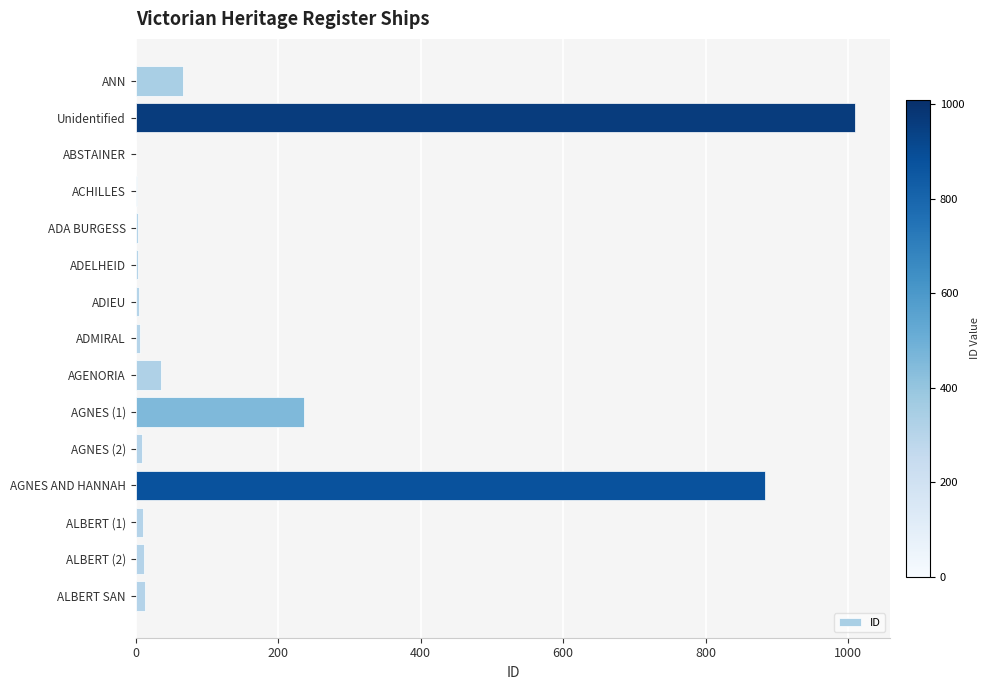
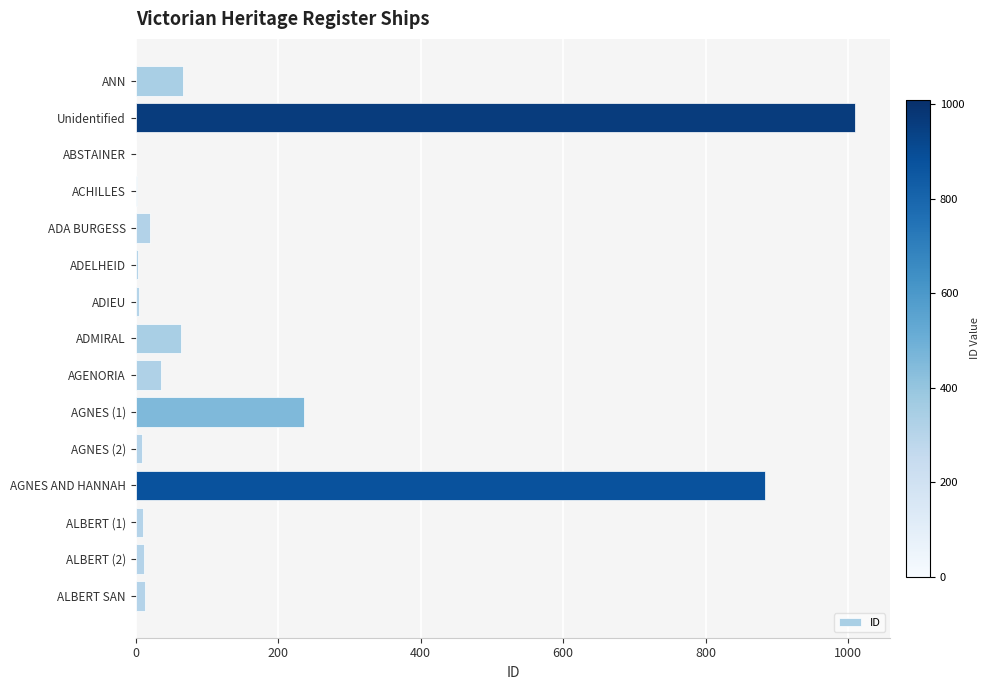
  {
    "ANN": 70,
    "Unidentified": 1010,
-   "ADA BURGESS": 0,
+   "ADA BURGESS": 20,
    "ADELHEID": 0,
    "ADIEU": 10,
-   "ADMIRAL": 10,
+   "ADMIRAL": 60,
    "AGENORIA": 40,
    "AGNES (1)": 240,
    "AGNES (2)": 10,
    "AGNES AND HANNAH": 880,
    "ALBERT (1)": 10,
    "ALBERT (2)": 10,
    "ALBERT SAN": 10
  }
